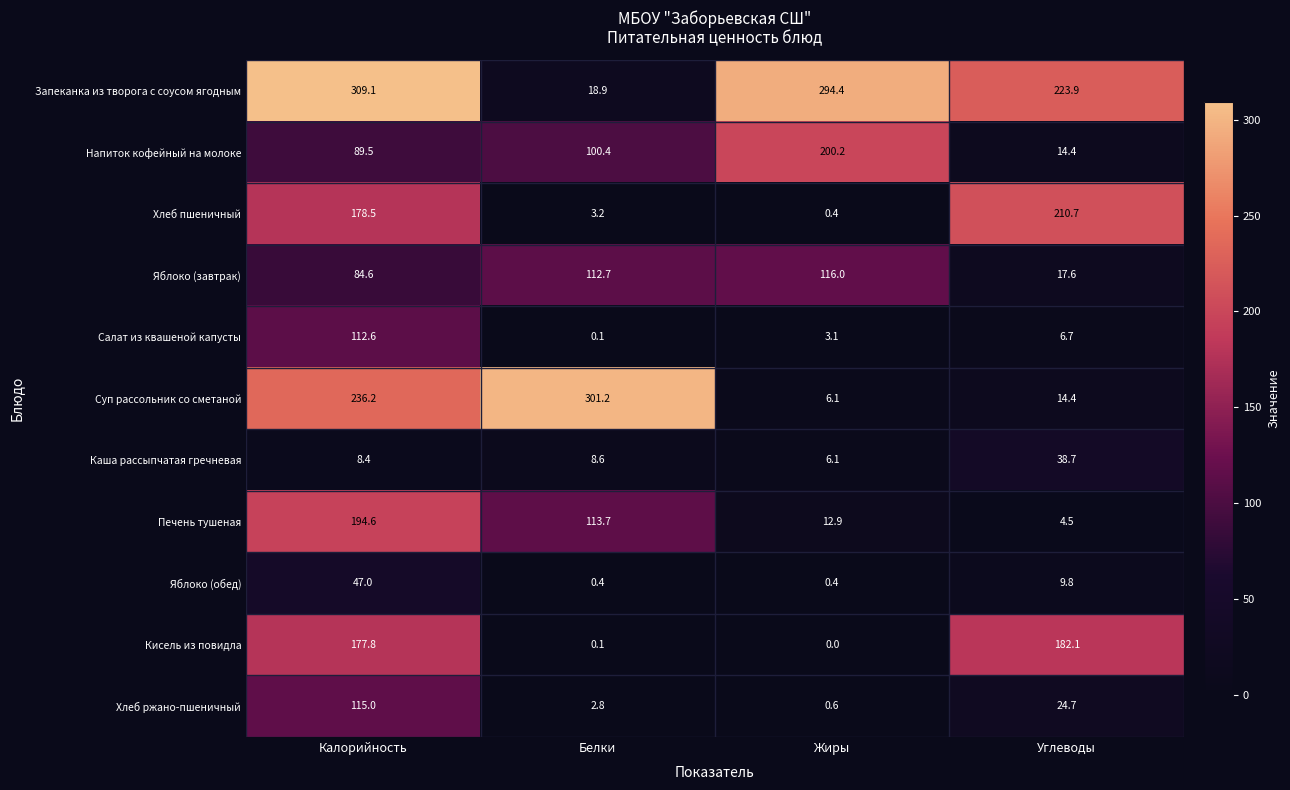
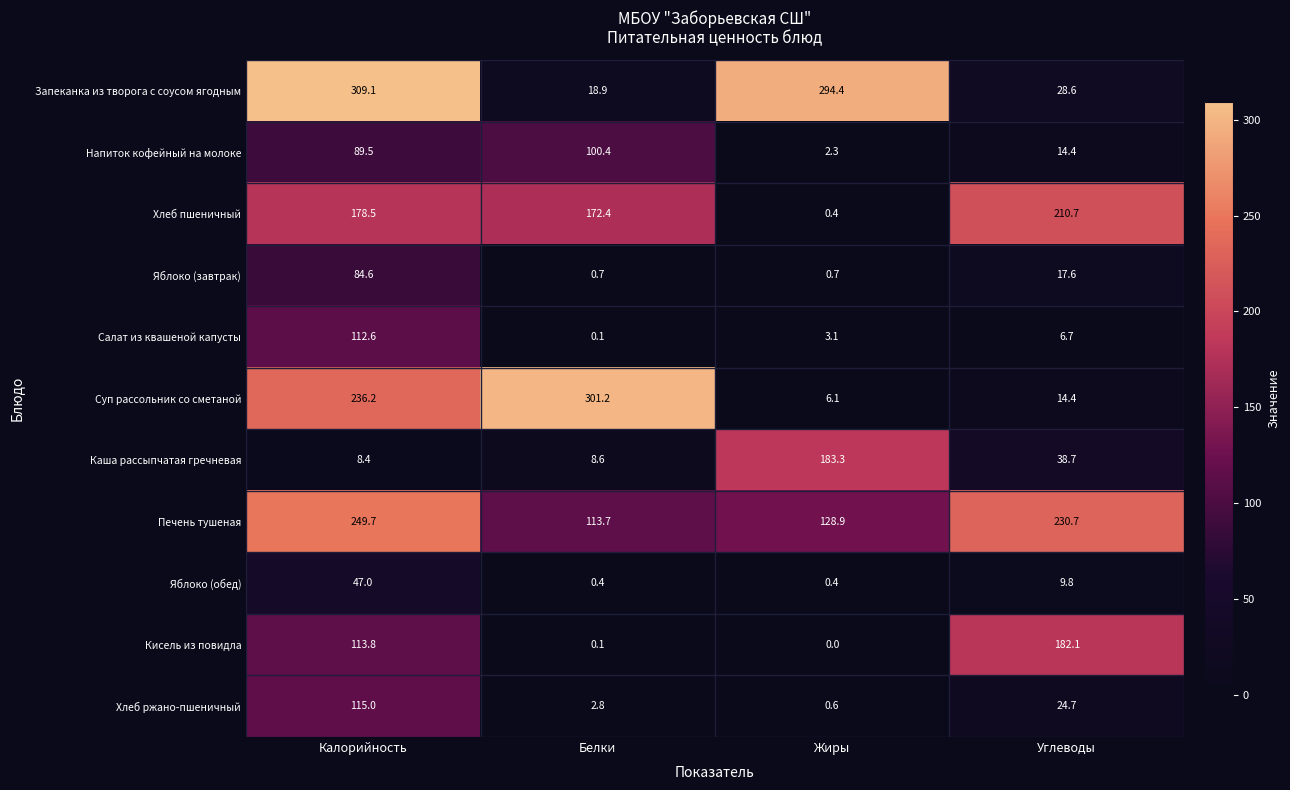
  {
    "Запеканка из творога с соусом ягодным": {
      "Калорийность": 309.1,
      "Белки": 18.9,
      "Жиры": 294.4,
-     "Углеводы": 223.9
+     "Углеводы": 28.6
    },
    "Напиток кофейный на молоке": {
      "Калорийность": 89.5,
      "Белки": 100.4,
-     "Жиры": 200.2,
+     "Жиры": 2.3,
      "Углеводы": 14.4
    },
    "Хлеб пшеничный": {
      "Калорийность": 178.5,
-     "Белки": 3.2,
+     "Белки": 172.4,
      "Жиры": 0.4,
      "Углеводы": 210.7
    },
    "Яблоко (завтрак)": {
      "Калорийность": 84.6,
-     "Белки": 112.7,
-     "Жиры": 116.0,
+     "Белки": 0.7,
+     "Жиры": 0.7,
      "Углеводы": 17.6
    },
    "Салат из квашеной капусты": {
      "Калорийность": 112.6,
      "Белки": 0.1,
      "Жиры": 3.1,
      "Углеводы": 6.7
    },
    "Суп рассольник со сметаной": {
      "Калорийность": 236.2,
      "Белки": 301.2,
      "Жиры": 6.1,
      "Углеводы": 14.4
    },
    "Каша рассыпчатая гречневая": {
      "Калорийность": 8.4,
      "Белки": 8.6,
-     "Жиры": 6.1,
+     "Жиры": 183.3,
      "Углеводы": 38.7
    },
    "Печень тушеная": {
-     "Калорийность": 194.6,
+     "Калорийность": 249.7,
      "Белки": 113.7,
-     "Жиры": 12.9,
-     "Углеводы": 4.5
+     "Жиры": 128.9,
+     "Углеводы": 230.7
    },
    "Яблоко (обед)": {
      "Калорийность": 47.0,
      "Белки": 0.4,
      "Жиры": 0.4,
      "Углеводы": 9.8
    },
    "Кисель из повидла": {
-     "Калорийность": 177.8,
+     "Калорийность": 113.8,
      "Белки": 0.1,
      "Жиры": 0.0,
      "Углеводы": 182.1
    },
    "Хлеб ржано-пшеничный": {
      "Калорийность": 115.0,
      "Белки": 2.8,
      "Жиры": 0.6,
      "Углеводы": 24.7
    }
  }
